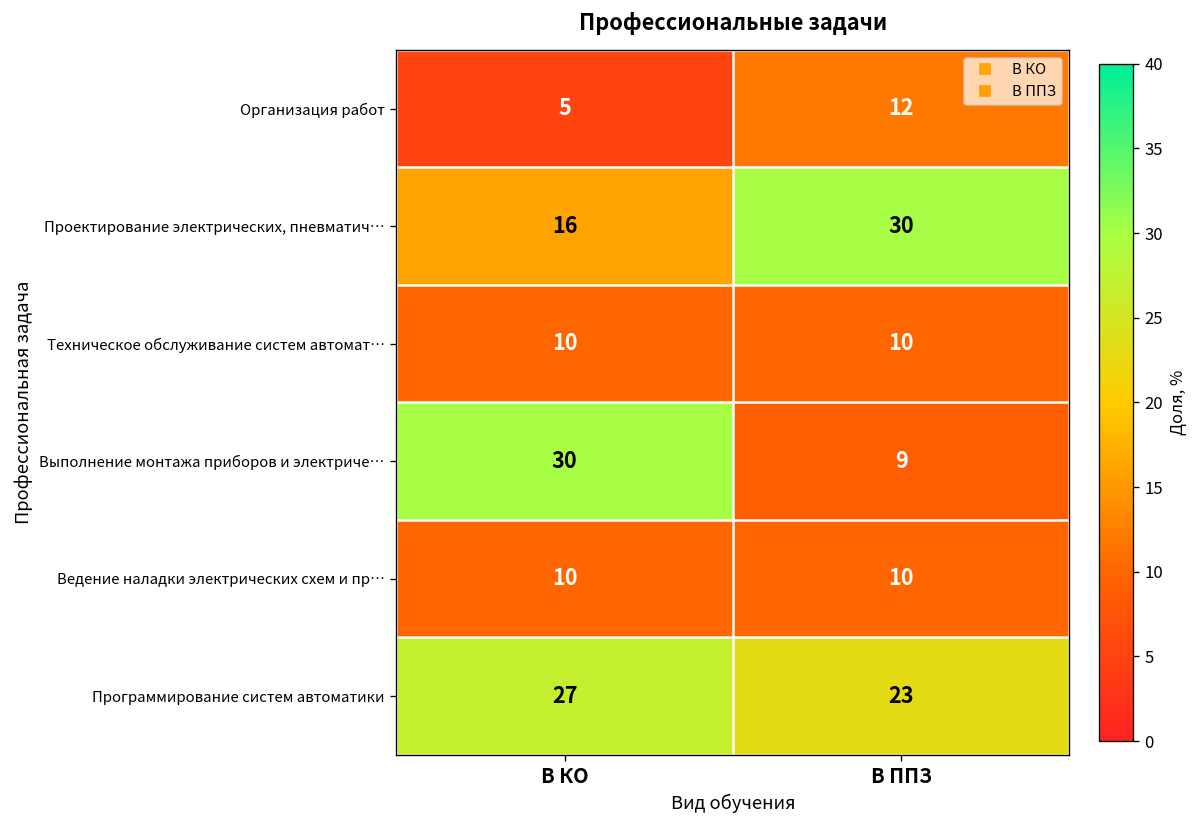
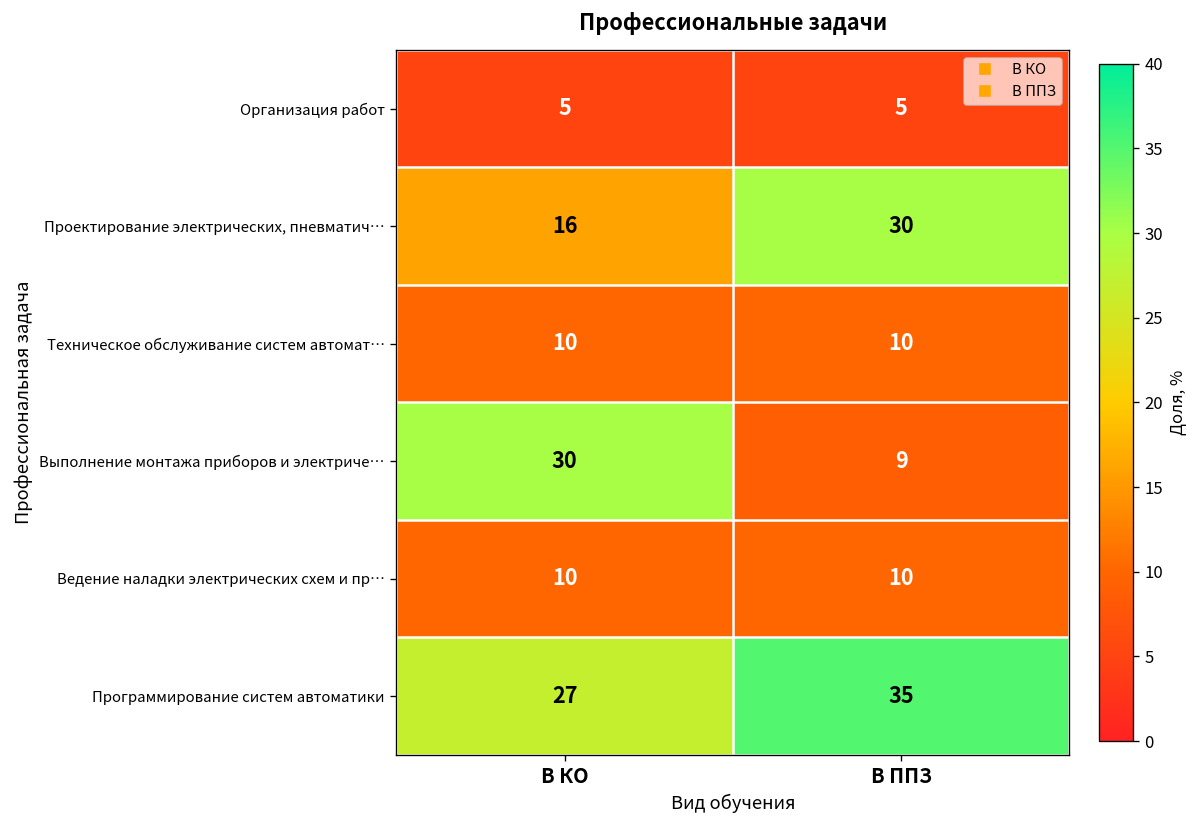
  {
    "Организация работ": {
      "В КО": 5,
-     "В ППЗ": 12
+     "В ППЗ": 5
    },
    "Проектирование электрических, пневматич…": {
      "В КО": 16,
      "В ППЗ": 30
    },
    "Техническое обслуживание систем автомат…": {
      "В КО": 10,
      "В ППЗ": 10
    },
    "Выполнение монтажа приборов и электриче…": {
      "В КО": 30,
      "В ППЗ": 9
    },
    "Ведение наладки электрических схем и пр…": {
      "В КО": 10,
      "В ППЗ": 10
    },
    "Программирование систем автоматики": {
      "В КО": 27,
-     "В ППЗ": 23
+     "В ППЗ": 35
    }
  }
